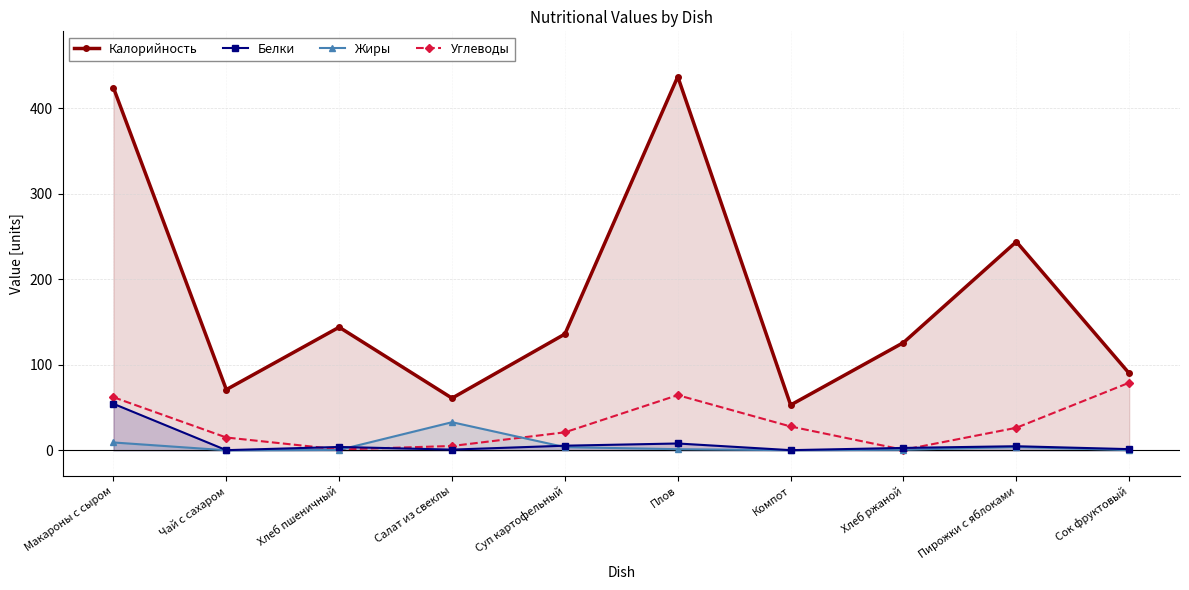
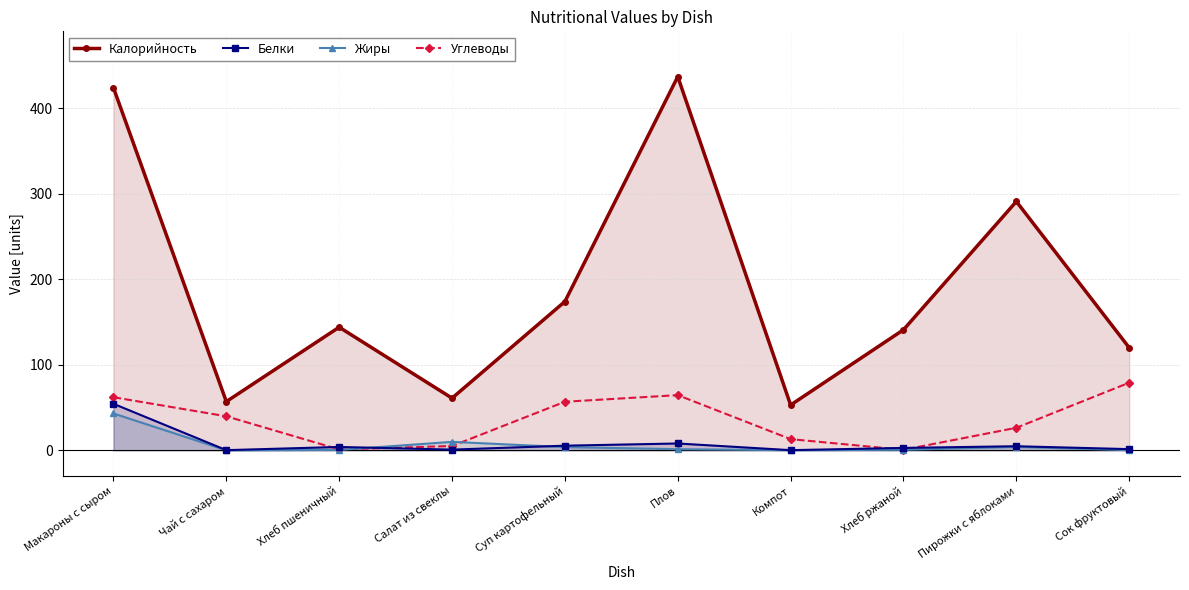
  {
    "Калорийность": {
      "Макароны с сыром": 420,
-     "Чай с сахаром": 70,
+     "Чай с сахаром": 60,
      "Хлеб пшеничный": 140,
      "Салат из свеклы": 60,
-     "Суп картофельный": 140,
+     "Суп картофельный": 170,
      "Плов": 440,
      "Компот": 50,
-     "Хлеб ржаной": 130,
-     "Пирожки с яблоками": 240,
-     "Сок фруктовый": 90
+     "Хлеб ржаной": 140,
+     "Пирожки с яблоками": 290,
+     "Сок фруктовый": 120
    },
    "Белки": {
      "Макароны с сыром": 50,
      "Салат из свеклы": 0,
      "Плов": 10
    },
    "Жиры": {
-     "Макароны с сыром": 10,
-     "Салат из свеклы": 30,
+     "Макароны с сыром": 40,
+     "Салат из свеклы": 10,
      "Плов": 0
    },
    "Углеводы": {
      "Макароны с сыром": 60,
-     "Чай с сахаром": 20,
+     "Чай с сахаром": 40,
      "Салат из свеклы": 10,
-     "Суп картофельный": 20,
+     "Суп картофельный": 60,
      "Плов": 60,
-     "Компот": 30,
+     "Компот": 10,
      "Пирожки с яблоками": 30,
      "Сок фруктовый": 80
    }
  }
